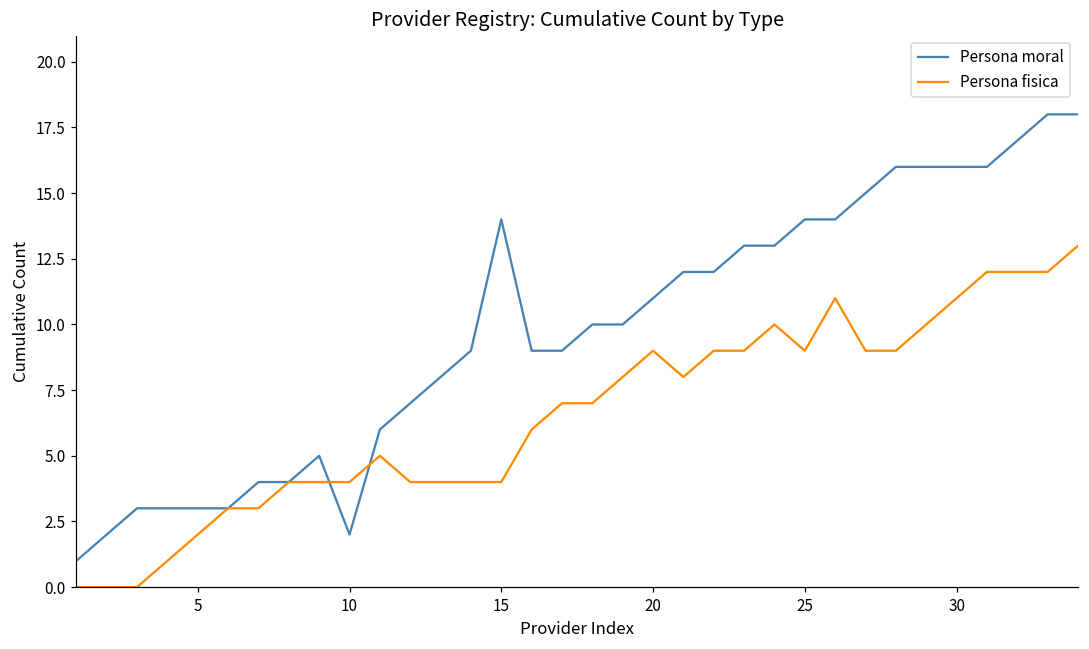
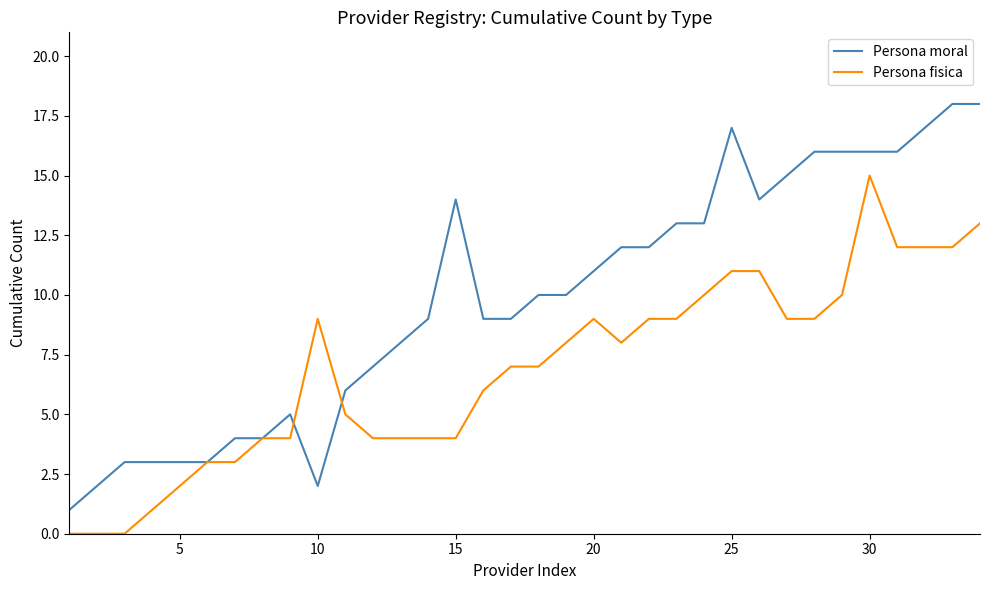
  {
    "Persona moral": {
      "5": 3,
      "10": 2,
      "15": 14,
      "20": 11,
-     "25": 14,
+     "25": 17,
      "30": 16
    },
    "Persona fisica": {
      "5": 2,
-     "10": 4,
+     "10": 9,
      "15": 4,
      "20": 9,
-     "25": 9,
-     "30": 11
+     "25": 11,
+     "30": 15
    }
  }
